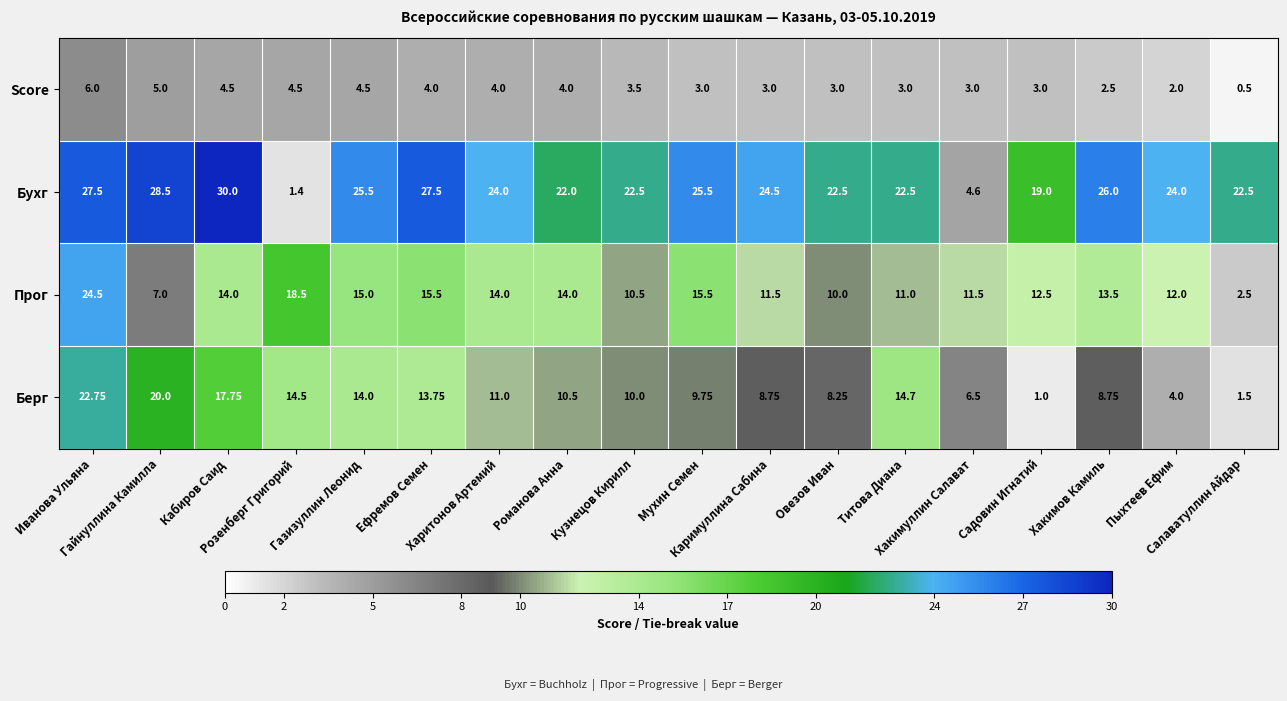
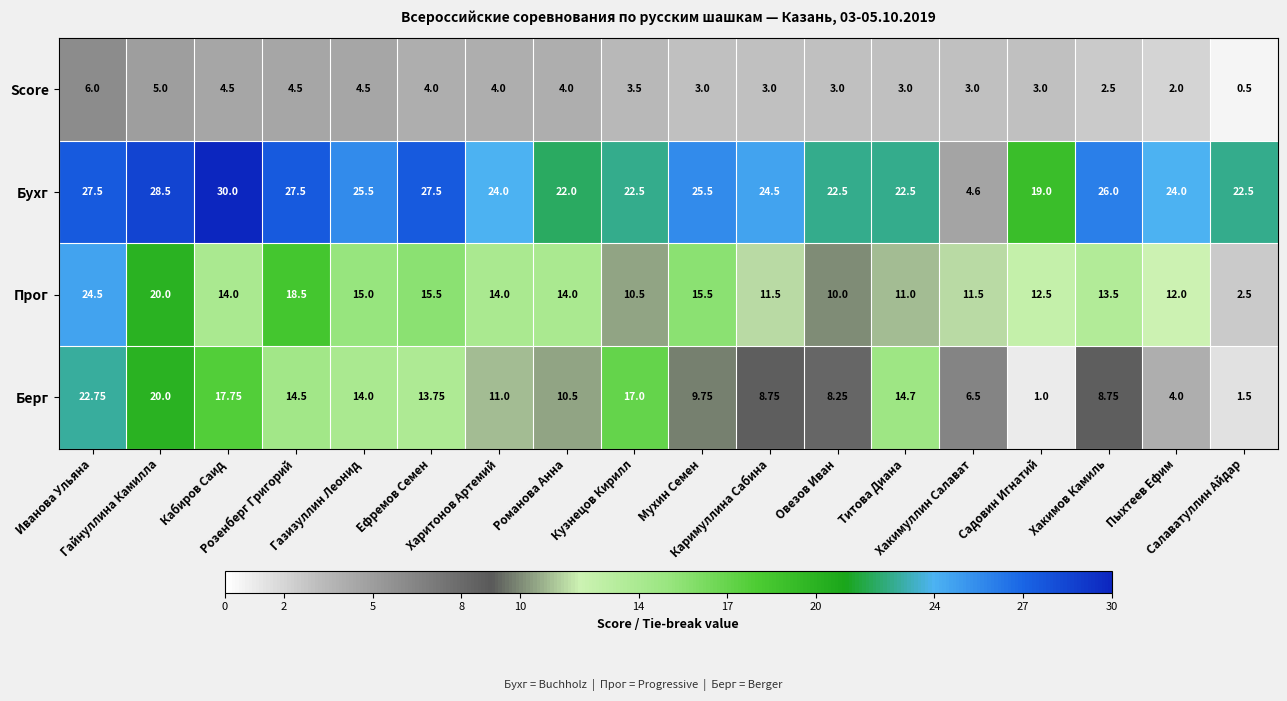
  {
    "Score": {
      "Иванова Ульяна": 6.0,
      "Гайнуллина Камилла": 5.0,
      "Кабиров Саид": 4.5,
      "Розенберг Григорий": 4.5,
      "Газизуллин Леонид": 4.5,
      "Ефремов Семен": 4.0,
      "Харитонов Артемий": 4.0,
      "Романова Анна": 4.0,
      "Кузнецов Кирилл": 3.5,
      "Мухин Семен": 3.0,
      "Каримуллина Сабина": 3.0,
      "Овезов Иван": 3.0,
      "Титова Диана": 3.0,
      "Хакимуллин Салават": 3.0,
      "Садовин Игнатий": 3.0,
      "Хакимов Камиль": 2.5,
      "Пыхтеев Ефим": 2.0,
      "Салаватуллин Айдар": 0.5
    },
    "Бухг": {
      "Иванова Ульяна": 27.5,
      "Гайнуллина Камилла": 28.5,
      "Кабиров Саид": 30.0,
-     "Розенберг Григорий": 1.4,
+     "Розенберг Григорий": 27.5,
      "Газизуллин Леонид": 25.5,
      "Ефремов Семен": 27.5,
      "Харитонов Артемий": 24.0,
      "Романова Анна": 22.0,
      "Кузнецов Кирилл": 22.5,
      "Мухин Семен": 25.5,
      "Каримуллина Сабина": 24.5,
      "Овезов Иван": 22.5,
      "Титова Диана": 22.5,
      "Хакимуллин Салават": 4.6,
      "Садовин Игнатий": 19.0,
      "Хакимов Камиль": 26.0,
      "Пыхтеев Ефим": 24.0,
      "Салаватуллин Айдар": 22.5
    },
    "Прог": {
      "Иванова Ульяна": 24.5,
-     "Гайнуллина Камилла": 7.0,
+     "Гайнуллина Камилла": 20.0,
      "Кабиров Саид": 14.0,
      "Розенберг Григорий": 18.5,
      "Газизуллин Леонид": 15.0,
      "Ефремов Семен": 15.5,
      "Харитонов Артемий": 14.0,
      "Романова Анна": 14.0,
      "Кузнецов Кирилл": 10.5,
      "Мухин Семен": 15.5,
      "Каримуллина Сабина": 11.5,
      "Овезов Иван": 10.0,
      "Титова Диана": 11.0,
      "Хакимуллин Салават": 11.5,
      "Садовин Игнатий": 12.5,
      "Хакимов Камиль": 13.5,
      "Пыхтеев Ефим": 12.0,
      "Салаватуллин Айдар": 2.5
    },
    "Берг": {
      "Иванова Ульяна": 22.75,
      "Гайнуллина Камилла": 20.0,
      "Кабиров Саид": 17.75,
      "Розенберг Григорий": 14.5,
      "Газизуллин Леонид": 14.0,
      "Ефремов Семен": 13.75,
      "Харитонов Артемий": 11.0,
      "Романова Анна": 10.5,
-     "Кузнецов Кирилл": 10.0,
+     "Кузнецов Кирилл": 17.0,
      "Мухин Семен": 9.75,
      "Каримуллина Сабина": 8.75,
      "Овезов Иван": 8.25,
      "Титова Диана": 14.7,
      "Хакимуллин Салават": 6.5,
      "Садовин Игнатий": 1.0,
      "Хакимов Камиль": 8.75,
      "Пыхтеев Ефим": 4.0,
      "Салаватуллин Айдар": 1.5
    }
  }
